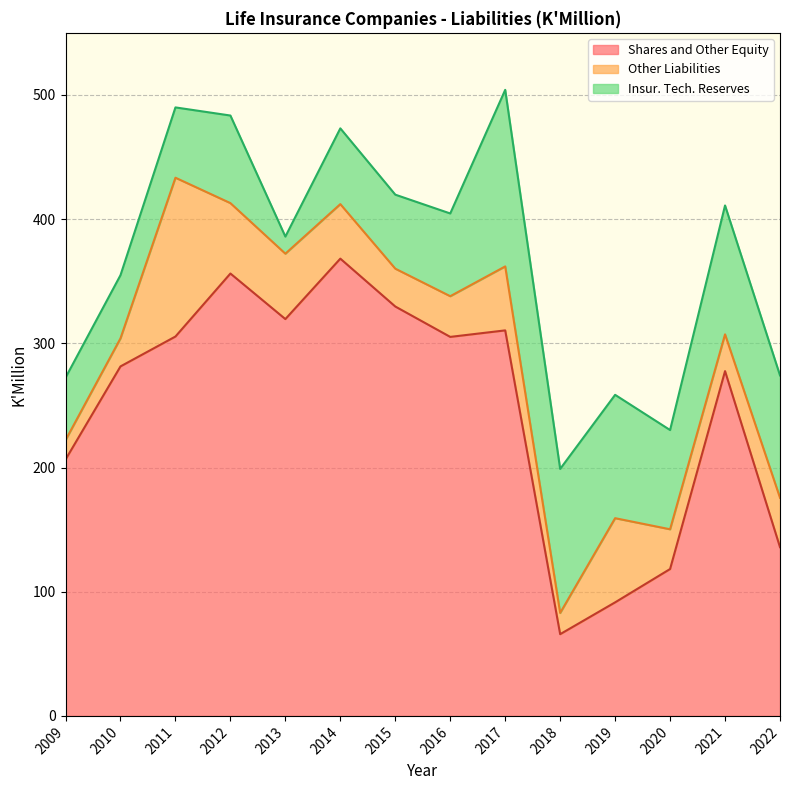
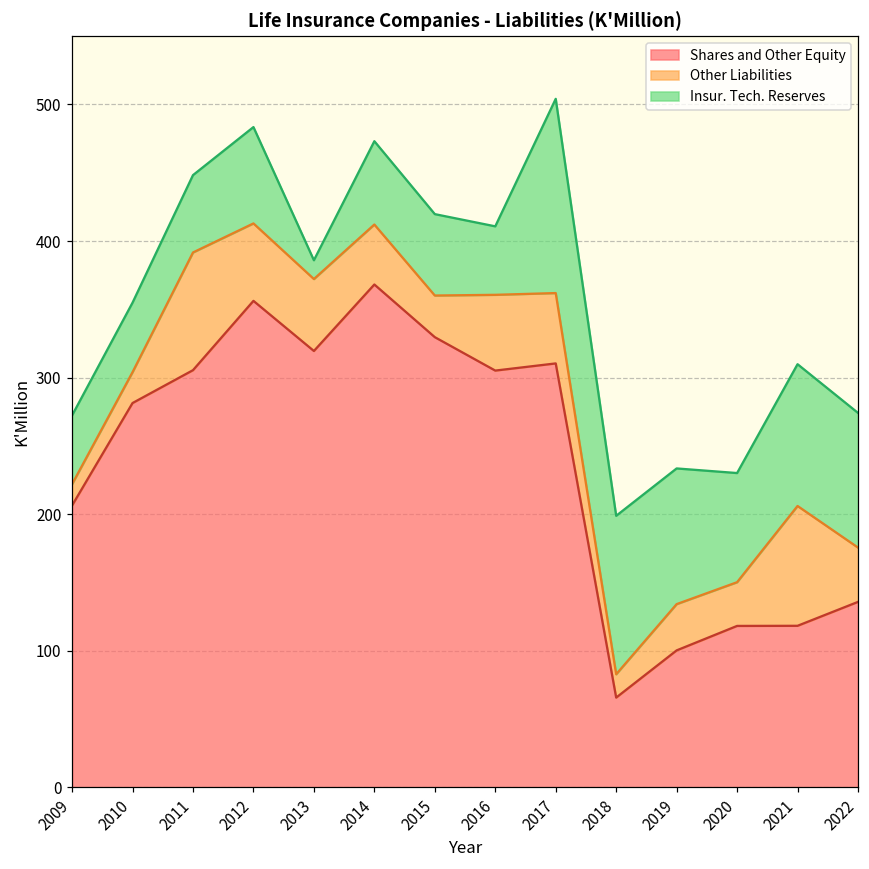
  {
    "Shares and Other Equity": {
      "2009": 206,
      "2010": 281,
      "2011": 305,
      "2012": 356,
      "2013": 320,
      "2014": 368,
      "2015": 330,
      "2016": 305,
      "2017": 310,
      "2018": 66,
-     "2019": 91,
+     "2019": 100,
      "2020": 118,
-     "2021": 278,
+     "2021": 118,
      "2022": 136
    },
    "Other Liabilities": {
      "2009": 16,
      "2010": 23,
-     "2011": 128,
+     "2011": 86,
      "2012": 57,
      "2013": 53,
      "2014": 44,
      "2015": 30,
-     "2016": 33,
+     "2016": 55,
      "2017": 52,
      "2018": 17,
-     "2019": 68,
+     "2019": 34,
      "2020": 32,
-     "2021": 30,
+     "2021": 88,
      "2022": 40
    },
    "Insur. Tech. Reserves": {
      "2009": 50,
      "2010": 51,
      "2011": 57,
      "2012": 71,
      "2013": 14,
      "2014": 61,
      "2015": 60,
-     "2016": 67,
+     "2016": 50,
      "2017": 142,
      "2018": 116,
      "2019": 99,
      "2020": 80,
      "2021": 104,
      "2022": 99
    }
  }
